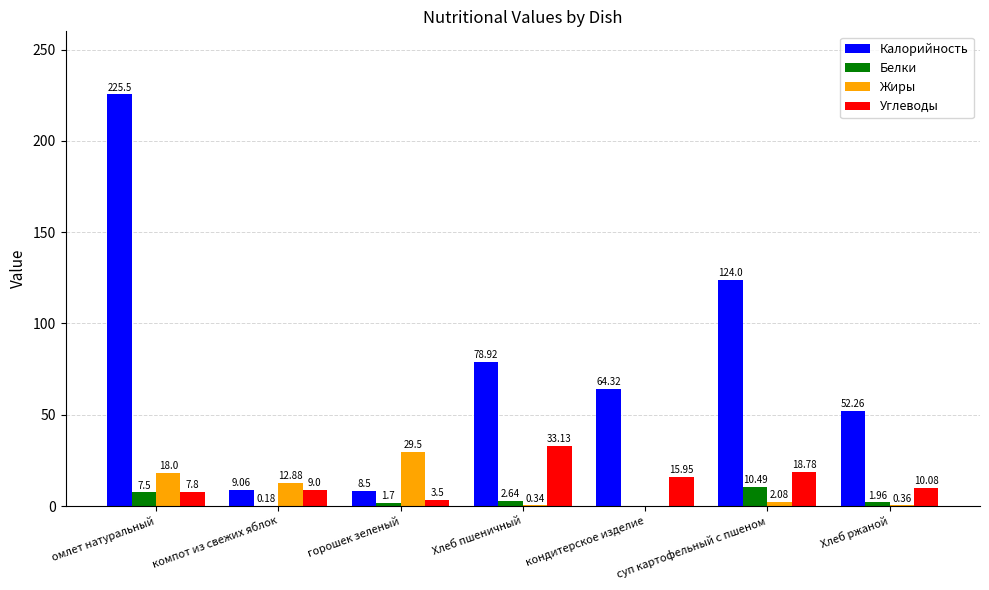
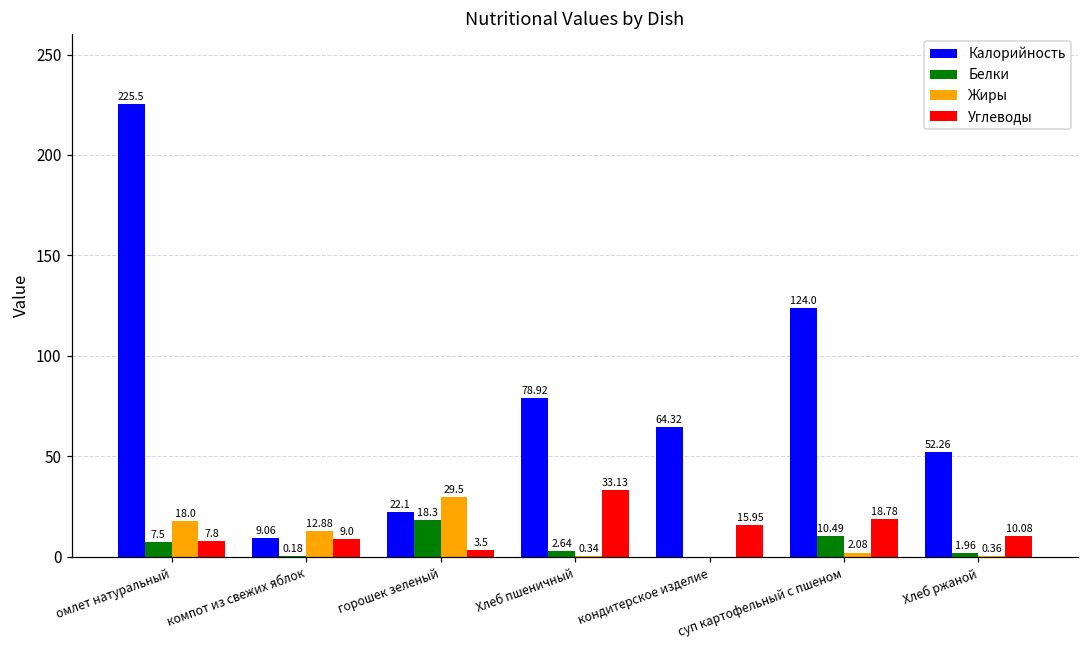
  {
    "Калорийность": {
      "омлет натуральный": 225.5,
      "компот из свежих яблок": 9.06,
-     "горошек зеленый": 8.5,
+     "горошек зеленый": 22.1,
      "Хлеб пшеничный": 78.92,
      "кондитерское изделие": 64.32,
      "суп картофельный с пшеном": 124.0,
      "Хлеб ржаной": 52.26
    },
    "Белки": {
      "омлет натуральный": 7.5,
      "компот из свежих яблок": 0.18,
-     "горошек зеленый": 1.7,
+     "горошек зеленый": 18.3,
      "Хлеб пшеничный": 2.64,
      "суп картофельный с пшеном": 10.49,
      "Хлеб ржаной": 1.96
    },
    "Жиры": {
      "омлет натуральный": 18.0,
      "компот из свежих яблок": 12.88,
      "горошек зеленый": 29.5,
      "Хлеб пшеничный": 0.34,
      "суп картофельный с пшеном": 2.08,
      "Хлеб ржаной": 0.36
    },
    "Углеводы": {
      "омлет натуральный": 7.8,
      "компот из свежих яблок": 9.0,
      "горошек зеленый": 3.5,
      "Хлеб пшеничный": 33.13,
      "кондитерское изделие": 15.95,
      "суп картофельный с пшеном": 18.78,
      "Хлеб ржаной": 10.08
    }
  }
